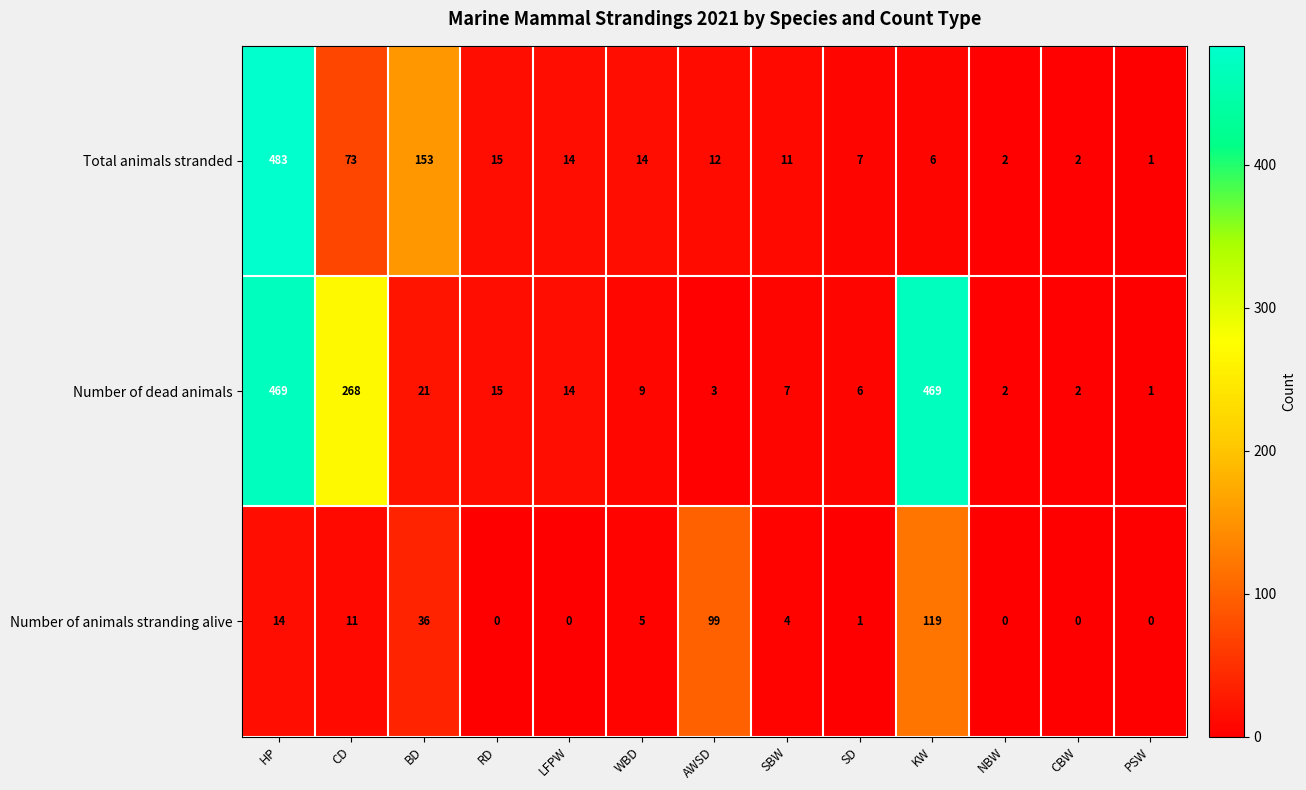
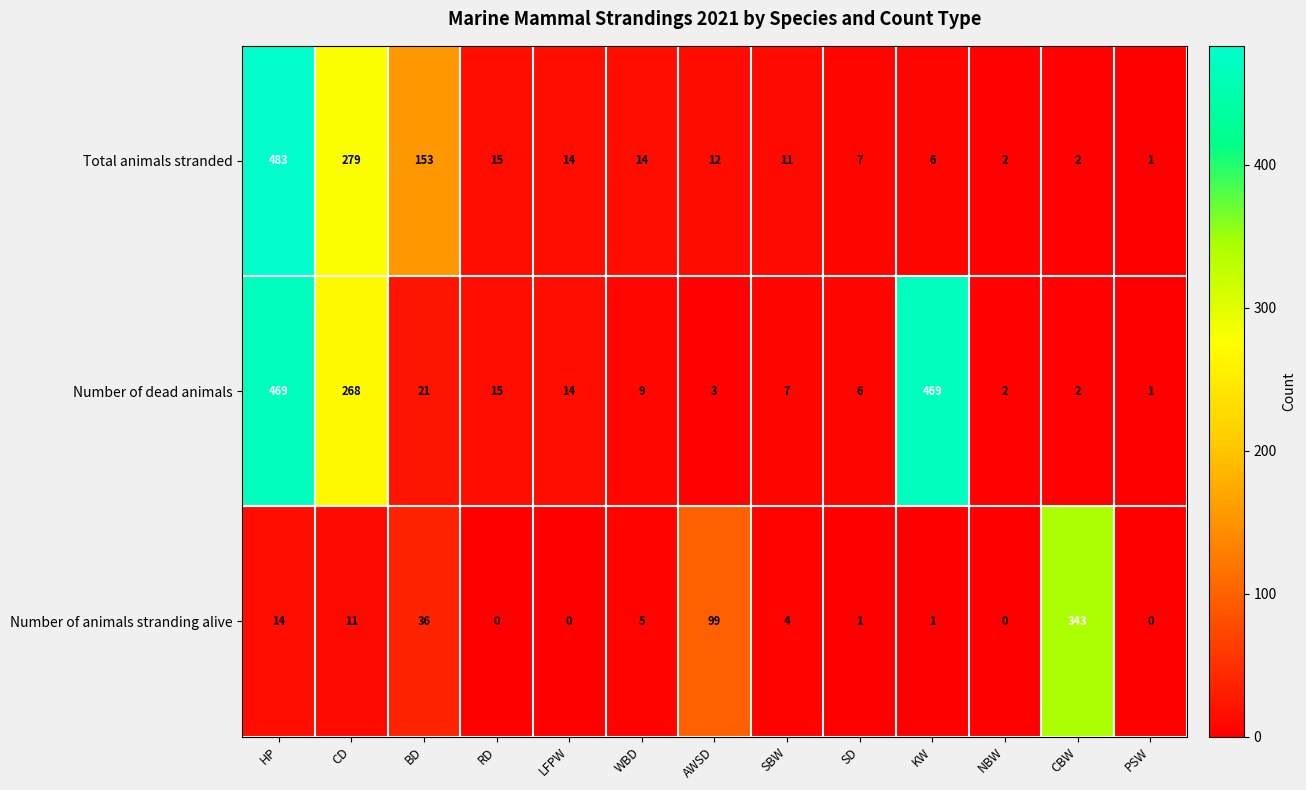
  {
    "Total animals stranded": {
      "HP": 483,
-     "CD": 73,
+     "CD": 279,
      "BD": 153,
      "RD": 15,
      "LFPW": 14,
      "WBD": 14,
      "AWSD": 12,
      "SBW": 11,
      "SD": 7,
      "KW": 6,
      "NBW": 2,
      "CBW": 2,
      "PSW": 1
    },
    "Number of dead animals": {
      "HP": 469,
      "CD": 268,
      "BD": 21,
      "RD": 15,
      "LFPW": 14,
      "WBD": 9,
      "AWSD": 3,
      "SBW": 7,
      "SD": 6,
      "KW": 469,
      "NBW": 2,
      "CBW": 2,
      "PSW": 1
    },
    "Number of animals stranding alive": {
      "HP": 14,
      "CD": 11,
      "BD": 36,
      "RD": 0,
      "LFPW": 0,
      "WBD": 5,
      "AWSD": 99,
      "SBW": 4,
      "SD": 1,
-     "KW": 119,
+     "KW": 1,
      "NBW": 0,
-     "CBW": 0,
+     "CBW": 343,
      "PSW": 0
    }
  }
